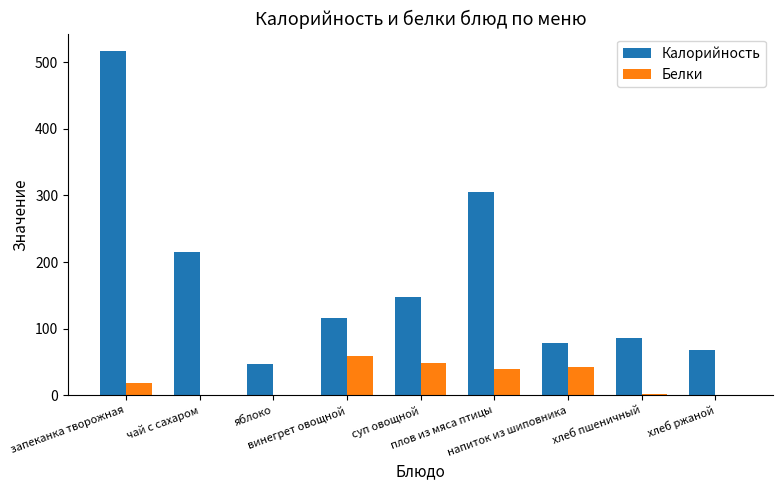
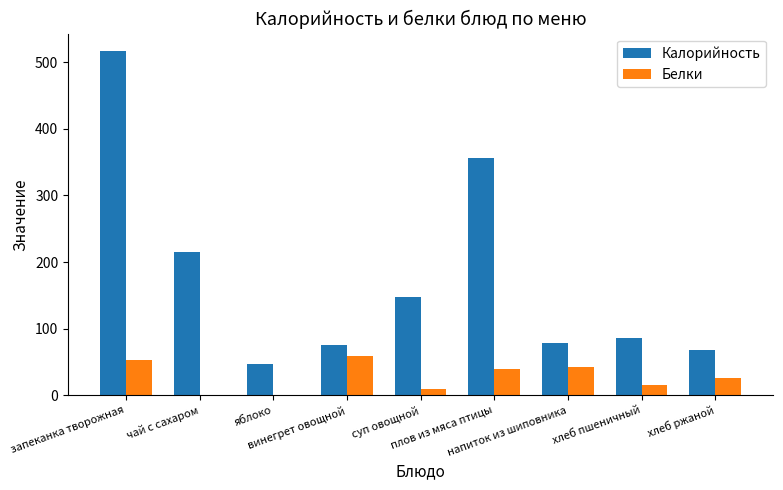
  {
    "Калорийность": {
      "запеканка творожная": 520,
      "чай с сахаром": 220,
      "яблоко": 50,
-     "винегрет овощной": 120,
+     "винегрет овощной": 80,
      "суп овощной": 150,
-     "плов из мяса птицы": 310,
+     "плов из мяса птицы": 360,
      "напиток из шиповника": 80,
      "хлеб пшеничный": 90,
      "хлеб ржаной": 70
    },
    "Белки": {
-     "запеканка творожная": 20,
+     "запеканка творожная": 50,
      "чай с сахаром": 0,
      "яблоко": 0,
      "винегрет овощной": 60,
-     "суп овощной": 50,
+     "суп овощной": 10,
      "плов из мяса птицы": 40,
      "напиток из шиповника": 40,
-     "хлеб пшеничный": 0,
-     "хлеб ржаной": 0
+     "хлеб пшеничный": 20,
+     "хлеб ржаной": 30
    }
  }
